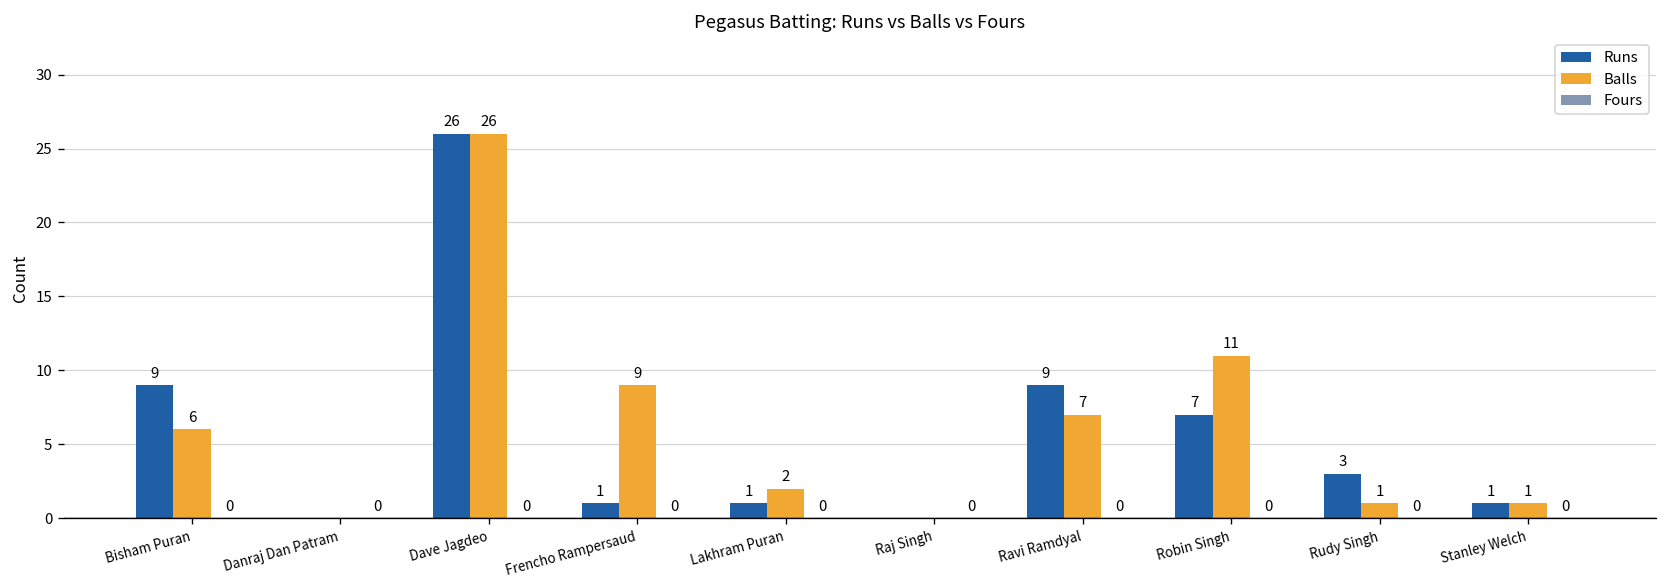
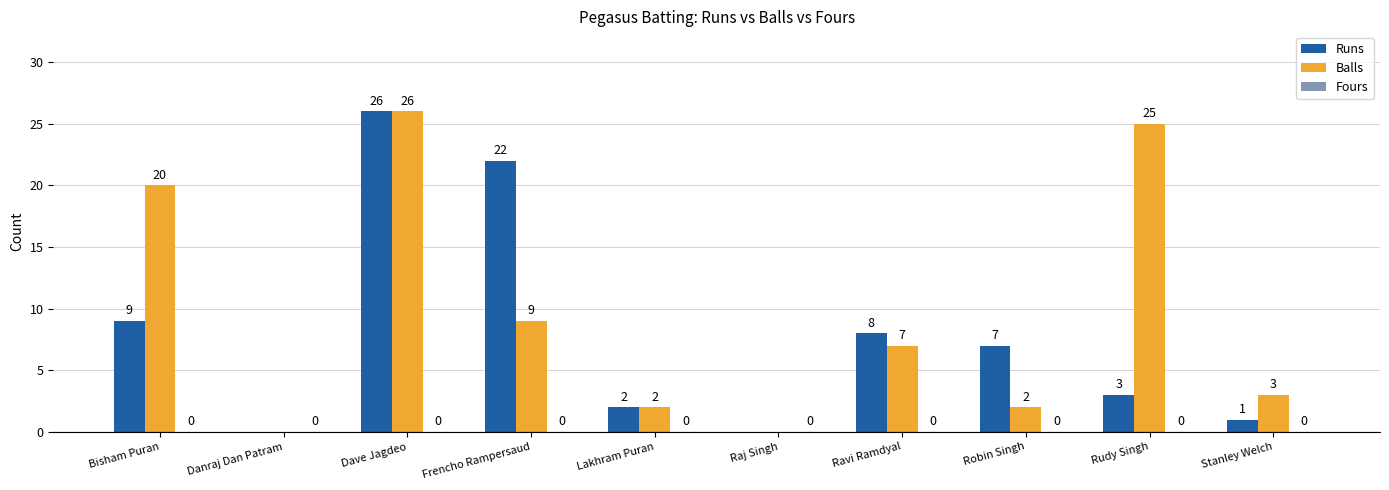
  {
    "Runs": {
      "Bisham Puran": 9,
      "Dave Jagdeo": 26,
-     "Frencho Rampersaud": 1,
-     "Lakhram Puran": 1,
-     "Ravi Ramdyal": 9,
+     "Frencho Rampersaud": 22,
+     "Lakhram Puran": 2,
+     "Ravi Ramdyal": 8,
      "Robin Singh": 7,
      "Rudy Singh": 3,
      "Stanley Welch": 1
    },
    "Balls": {
-     "Bisham Puran": 6,
+     "Bisham Puran": 20,
      "Dave Jagdeo": 26,
      "Frencho Rampersaud": 9,
      "Lakhram Puran": 2,
      "Ravi Ramdyal": 7,
-     "Robin Singh": 11,
-     "Rudy Singh": 1,
-     "Stanley Welch": 1
+     "Robin Singh": 2,
+     "Rudy Singh": 25,
+     "Stanley Welch": 3
    },
    "Fours": {
      "Bisham Puran": 0,
      "Danraj Dan Patram": 0,
      "Dave Jagdeo": 0,
      "Frencho Rampersaud": 0,
      "Lakhram Puran": 0,
      "Raj Singh": 0,
      "Ravi Ramdyal": 0,
      "Robin Singh": 0,
      "Rudy Singh": 0,
      "Stanley Welch": 0
    }
  }
